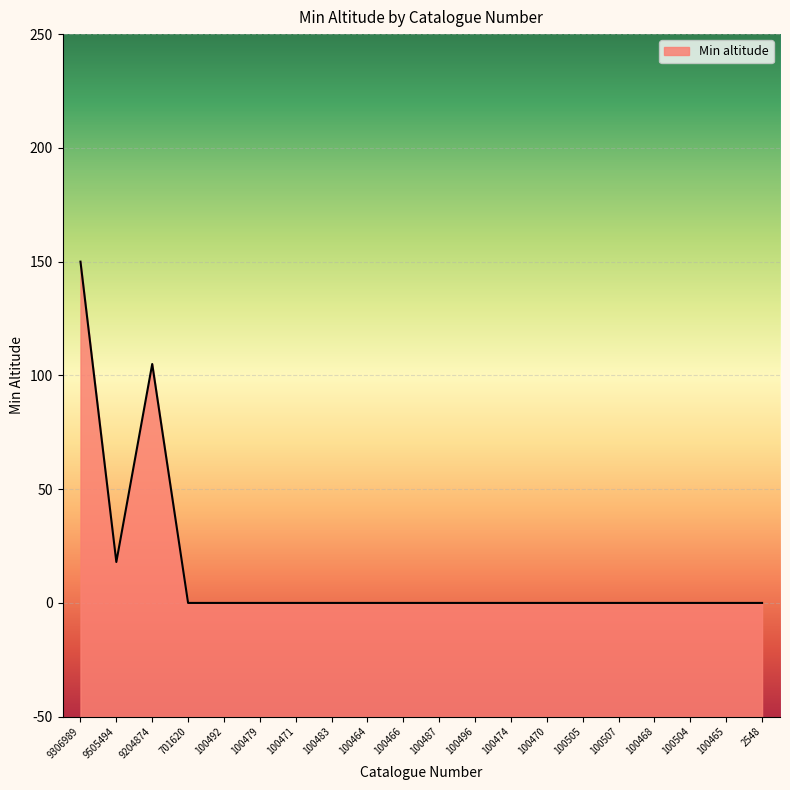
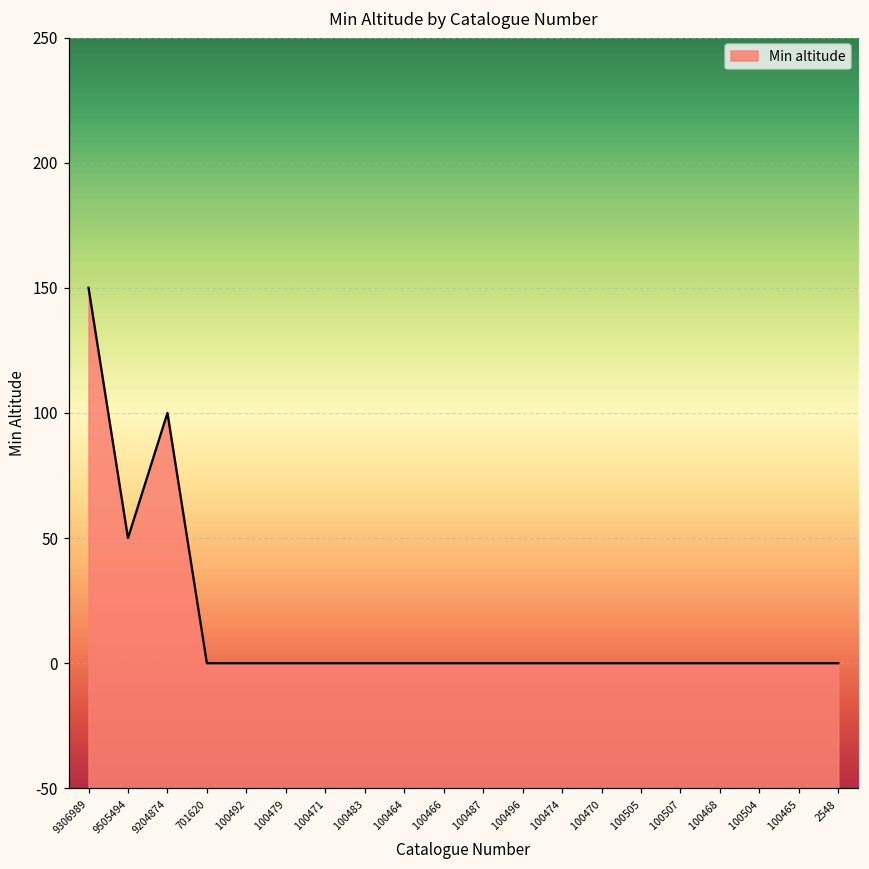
  {
    "9306989": 150,
-   "9505494": 18,
-   "9204874": 105,
+   "9505494": 50,
+   "9204874": 100,
    "701620": 0,
    "100492": 0,
    "100479": 0,
    "100471": 0,
    "100483": 0,
    "100464": 0,
    "100466": 0,
    "100487": 0,
    "100496": 0,
    "100474": 0,
    "100470": 0,
    "100505": 0,
    "100507": 0,
    "100468": 0,
    "100504": 0,
    "100465": 0,
    "2548": 0
  }
